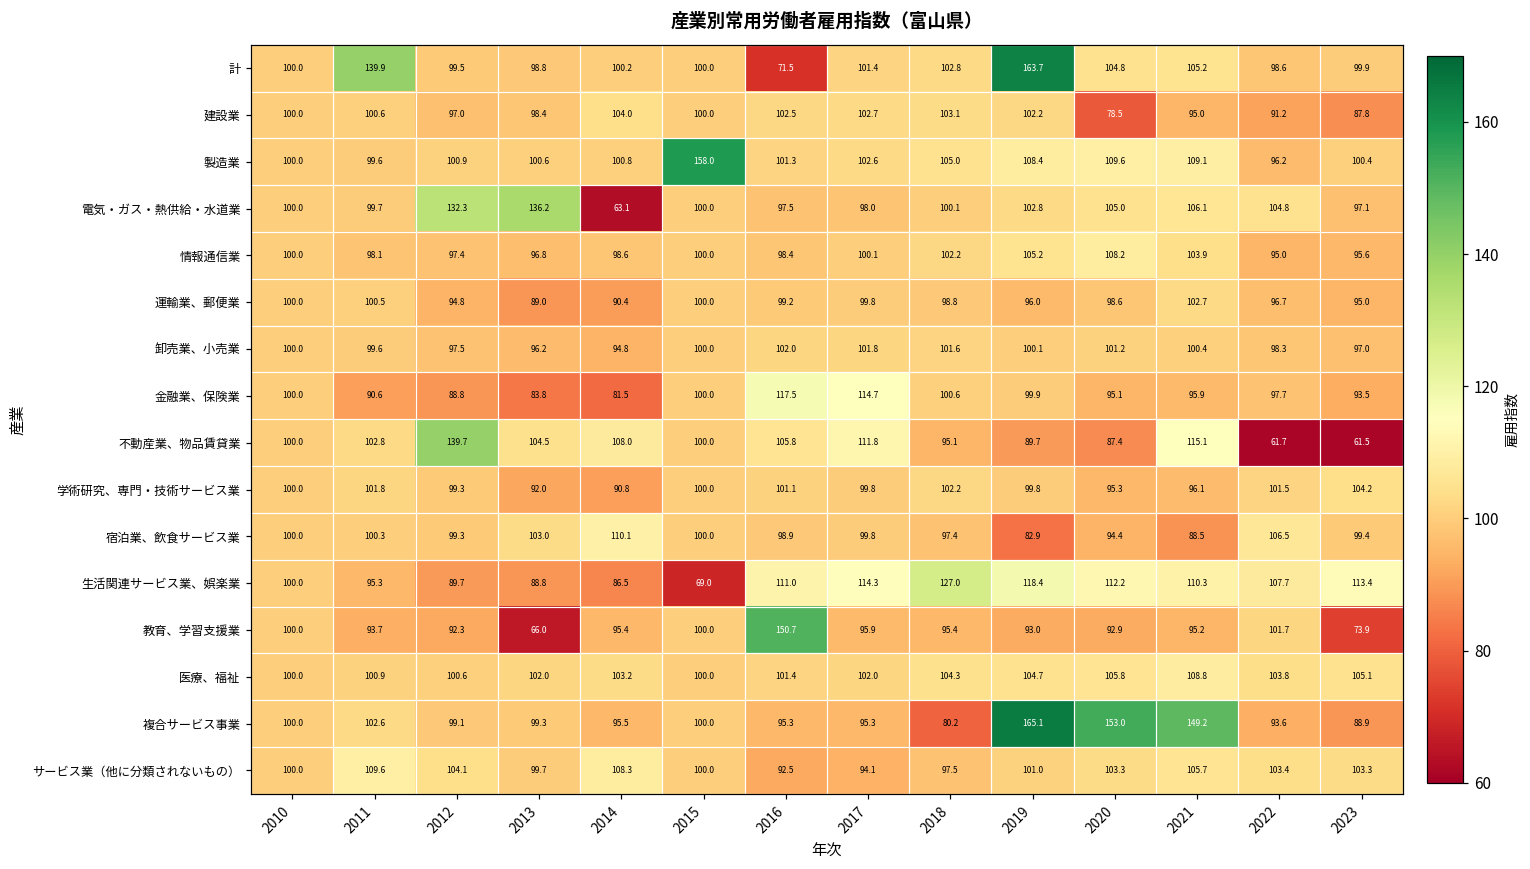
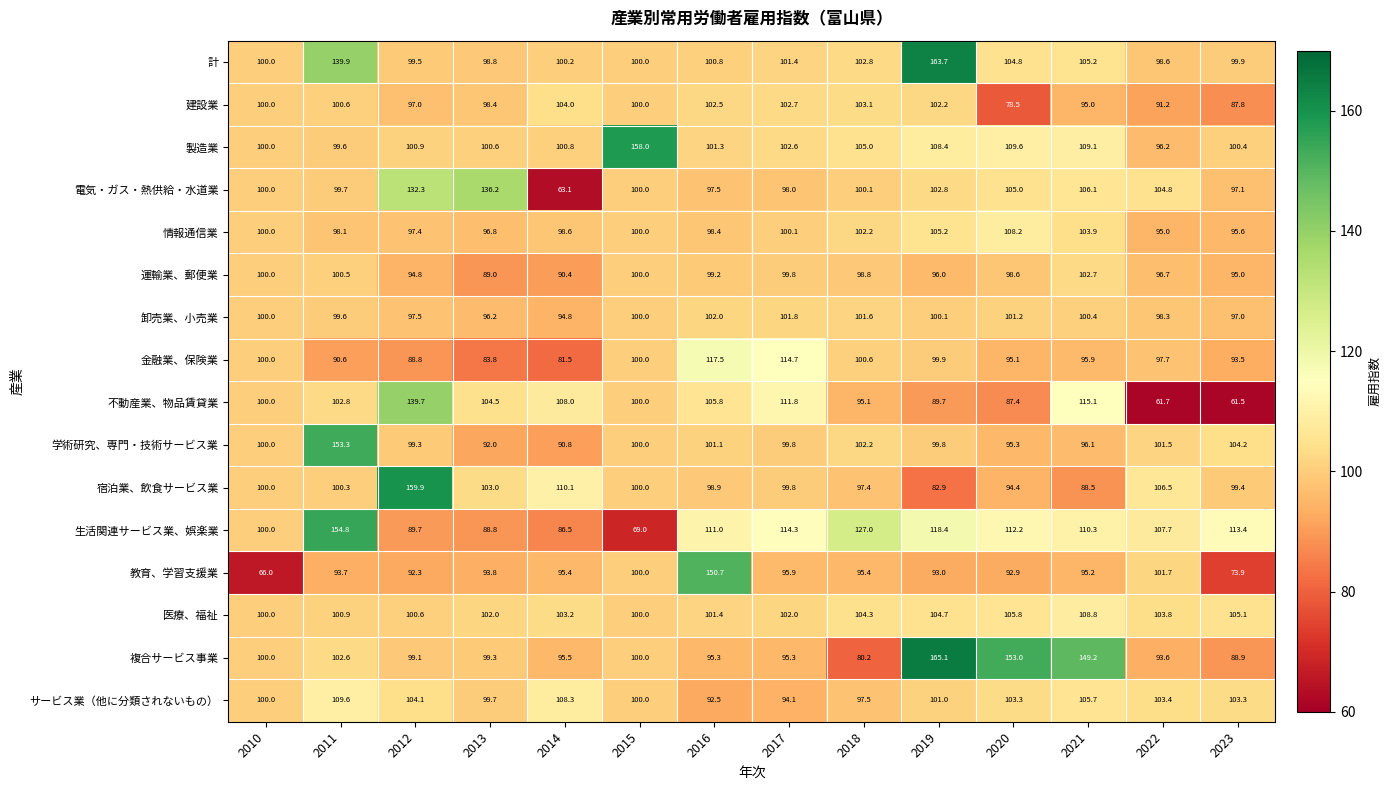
  {
    "計": {
      "2010": 100.0,
      "2011": 139.9,
      "2012": 99.5,
      "2013": 98.8,
      "2014": 100.2,
      "2015": 100.0,
-     "2016": 71.5,
+     "2016": 100.8,
      "2017": 101.4,
      "2018": 102.8,
      "2019": 163.7,
      "2020": 104.8,
      "2021": 105.2,
      "2022": 98.6,
      "2023": 99.9
    },
    "学術研究、専門・技術サービス業": {
      "2010": 100.0,
-     "2011": 101.8,
+     "2011": 153.3,
      "2012": 99.3,
      "2013": 92.0,
      "2014": 90.8,
      "2015": 100.0,
      "2016": 101.1,
      "2017": 99.8,
      "2018": 102.2,
      "2019": 99.8,
      "2020": 95.3,
      "2021": 96.1,
      "2022": 101.5,
      "2023": 104.2
    },
    "宿泊業、飲食サービス業": {
      "2010": 100.0,
      "2011": 100.3,
-     "2012": 99.3,
+     "2012": 159.9,
      "2013": 103.0,
      "2014": 110.1,
      "2015": 100.0,
      "2016": 98.9,
      "2017": 99.8,
      "2018": 97.4,
      "2019": 82.9,
      "2020": 94.4,
      "2021": 88.5,
      "2022": 106.5,
      "2023": 99.4
    },
    "生活関連サービス業、娯楽業": {
      "2010": 100.0,
-     "2011": 95.3,
+     "2011": 154.8,
      "2012": 89.7,
      "2013": 88.8,
      "2014": 86.5,
      "2015": 69.0,
      "2016": 111.0,
      "2017": 114.3,
      "2018": 127.0,
      "2019": 118.4,
      "2020": 112.2,
      "2021": 110.3,
      "2022": 107.7,
      "2023": 113.4
    },
    "教育、学習支援業": {
-     "2010": 100.0,
+     "2010": 66.0,
      "2011": 93.7,
      "2012": 92.3,
-     "2013": 66.0,
+     "2013": 93.8,
      "2014": 95.4,
      "2015": 100.0,
      "2016": 150.7,
      "2017": 95.9,
      "2018": 95.4,
      "2019": 93.0,
      "2020": 92.9,
      "2021": 95.2,
      "2022": 101.7,
      "2023": 73.9
    }
  }
